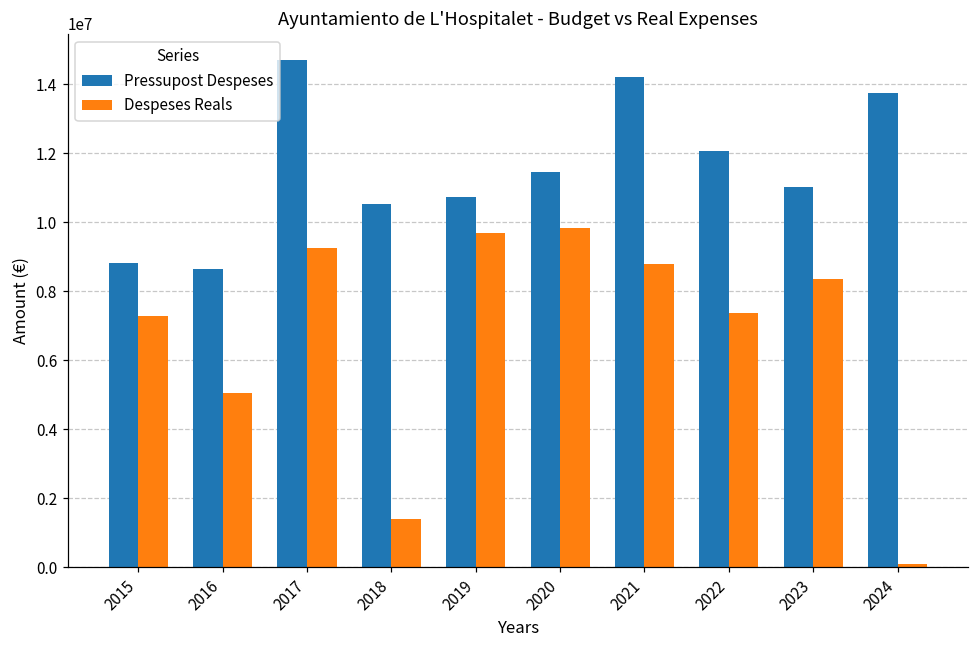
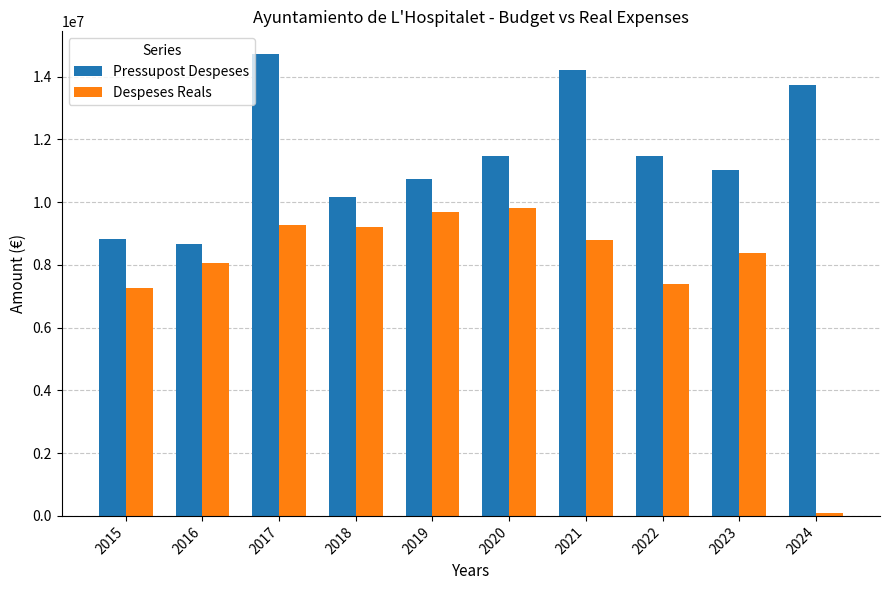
  {
    "Pressupost Despeses": {
      "2015": 8800000,
      "2016": 8700000,
      "2017": 14700000,
-     "2018": 10500000,
+     "2018": 10200000,
      "2019": 10700000,
      "2020": 11500000,
      "2021": 14200000,
-     "2022": 12100000,
+     "2022": 11500000,
      "2023": 11000000,
      "2024": 13700000
    },
    "Despeses Reals": {
      "2015": 7300000,
-     "2016": 5100000,
+     "2016": 8000000,
      "2017": 9300000,
-     "2018": 1400000,
+     "2018": 9200000,
      "2019": 9700000,
      "2020": 9800000,
      "2021": 8800000,
      "2022": 7400000,
      "2023": 8400000,
      "2024": 100000
    }
  }
